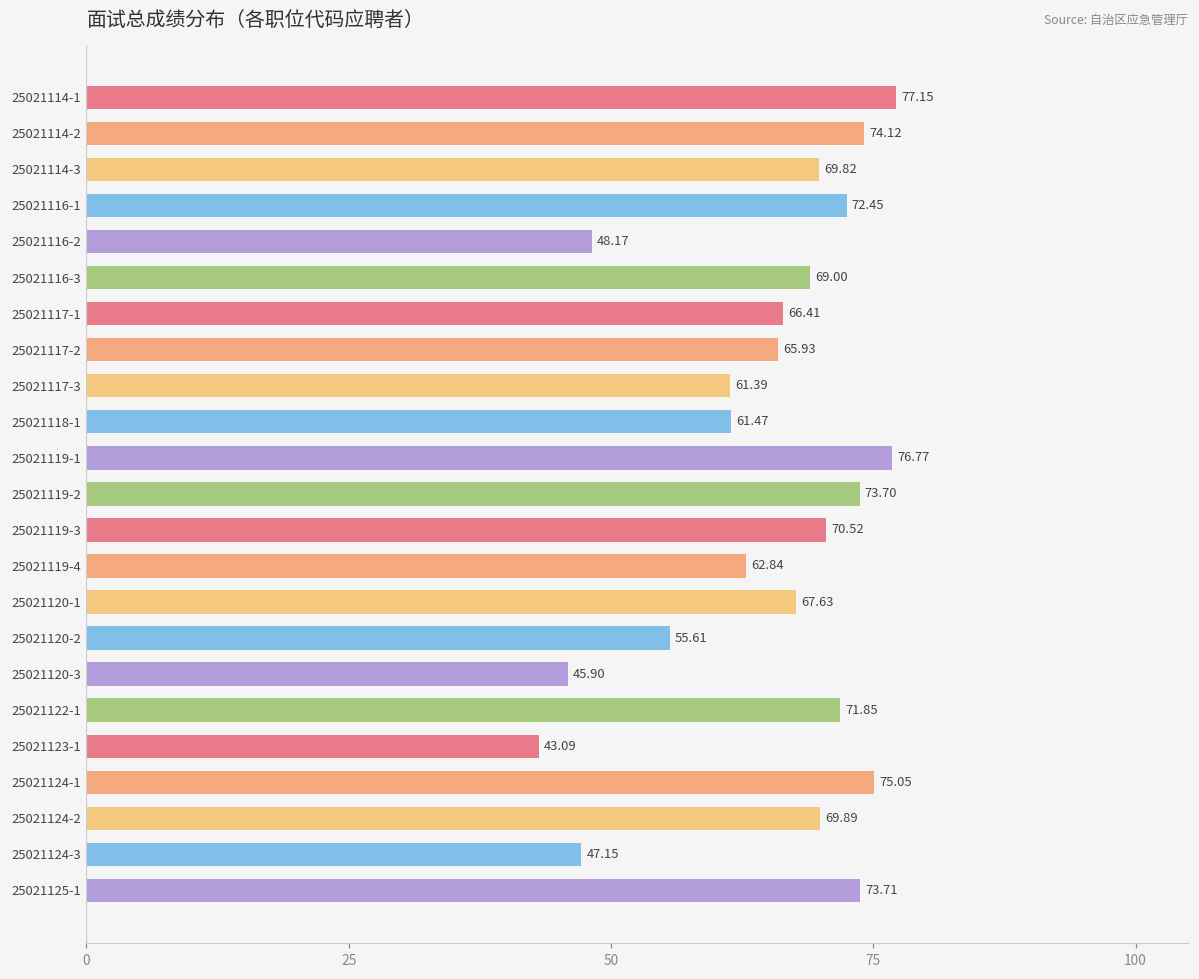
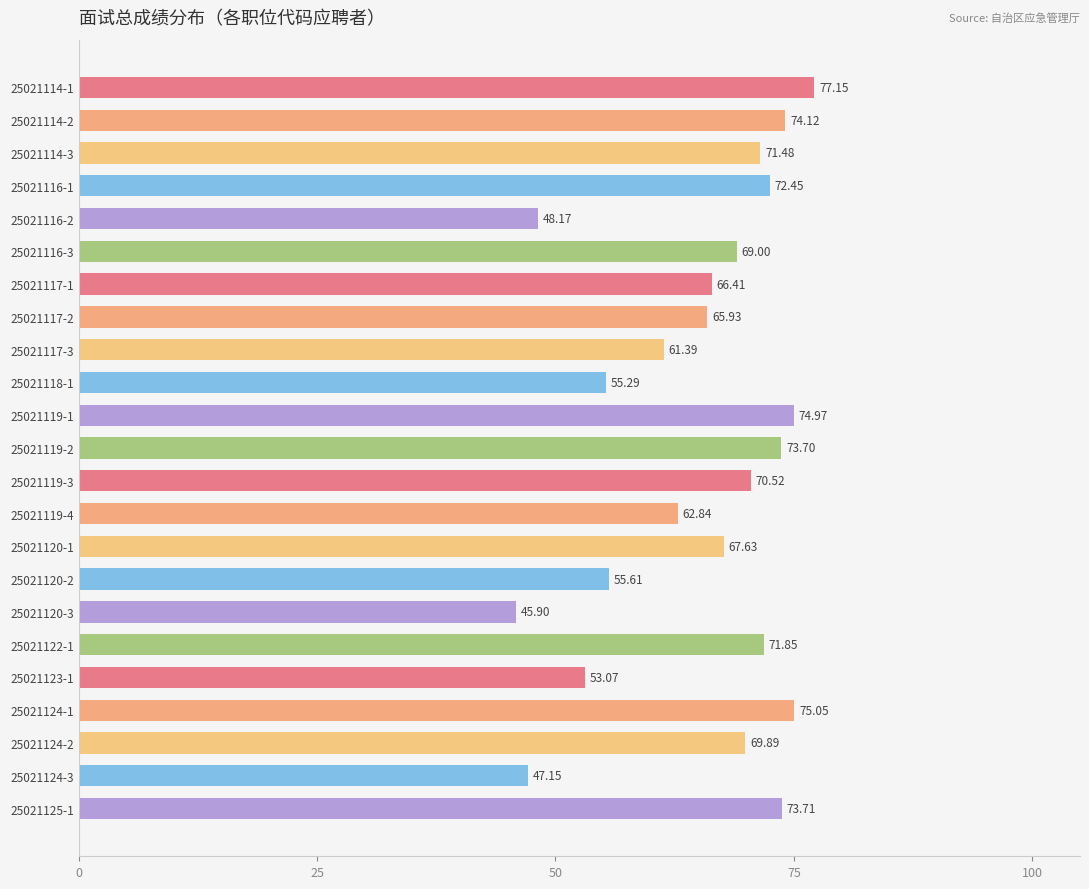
  {
    "25021114-1": 77.15,
    "25021114-2": 74.12,
-   "25021114-3": 69.82,
+   "25021114-3": 71.48,
    "25021116-1": 72.45,
    "25021116-2": 48.17,
    "25021116-3": 69.00,
    "25021117-1": 66.41,
    "25021117-2": 65.93,
    "25021117-3": 61.39,
-   "25021118-1": 61.47,
-   "25021119-1": 76.77,
+   "25021118-1": 55.29,
+   "25021119-1": 74.97,
    "25021119-2": 73.70,
    "25021119-3": 70.52,
    "25021119-4": 62.84,
    "25021120-1": 67.63,
    "25021120-2": 55.61,
    "25021120-3": 45.90,
    "25021122-1": 71.85,
-   "25021123-1": 43.09,
+   "25021123-1": 53.07,
    "25021124-1": 75.05,
    "25021124-2": 69.89,
    "25021124-3": 47.15,
    "25021125-1": 73.71
  }
